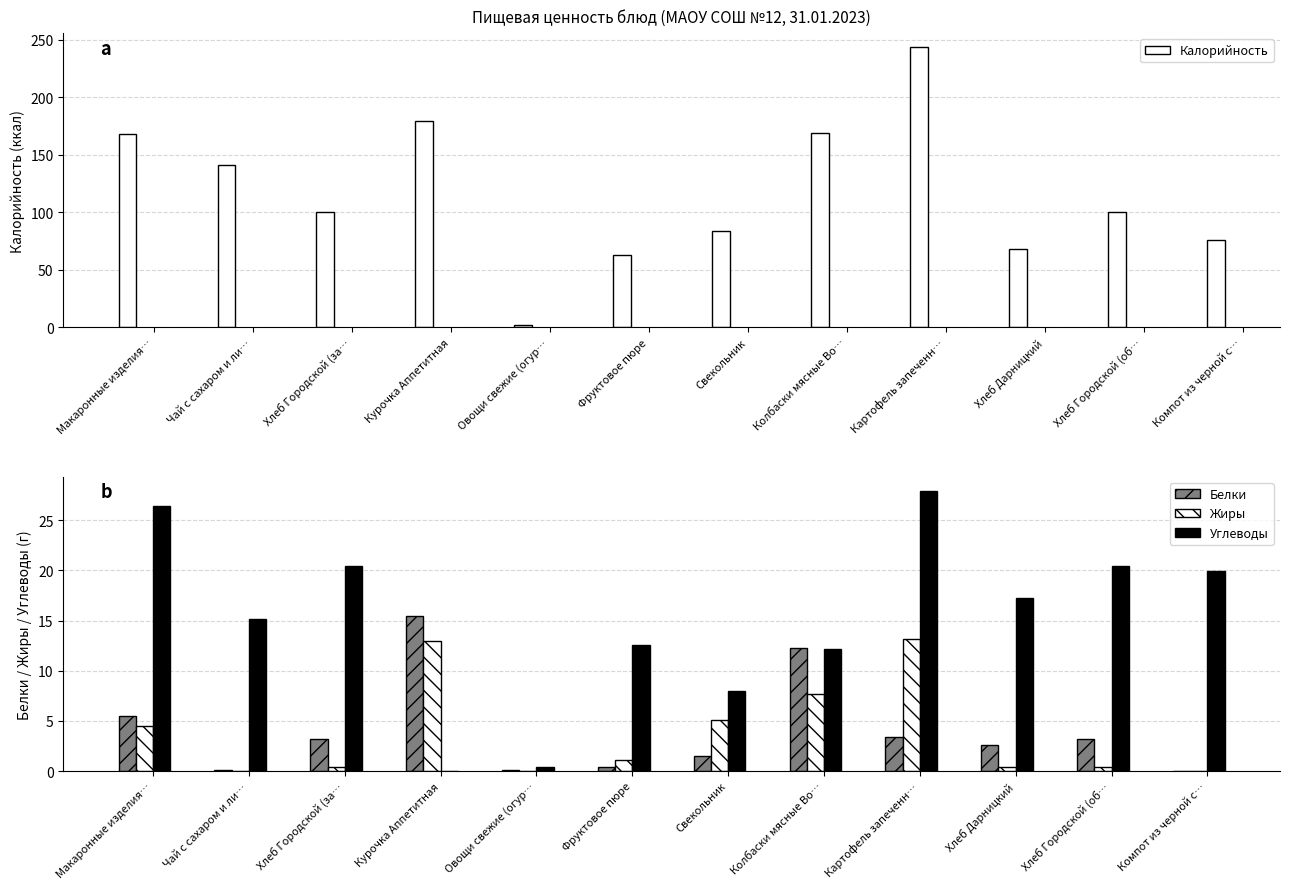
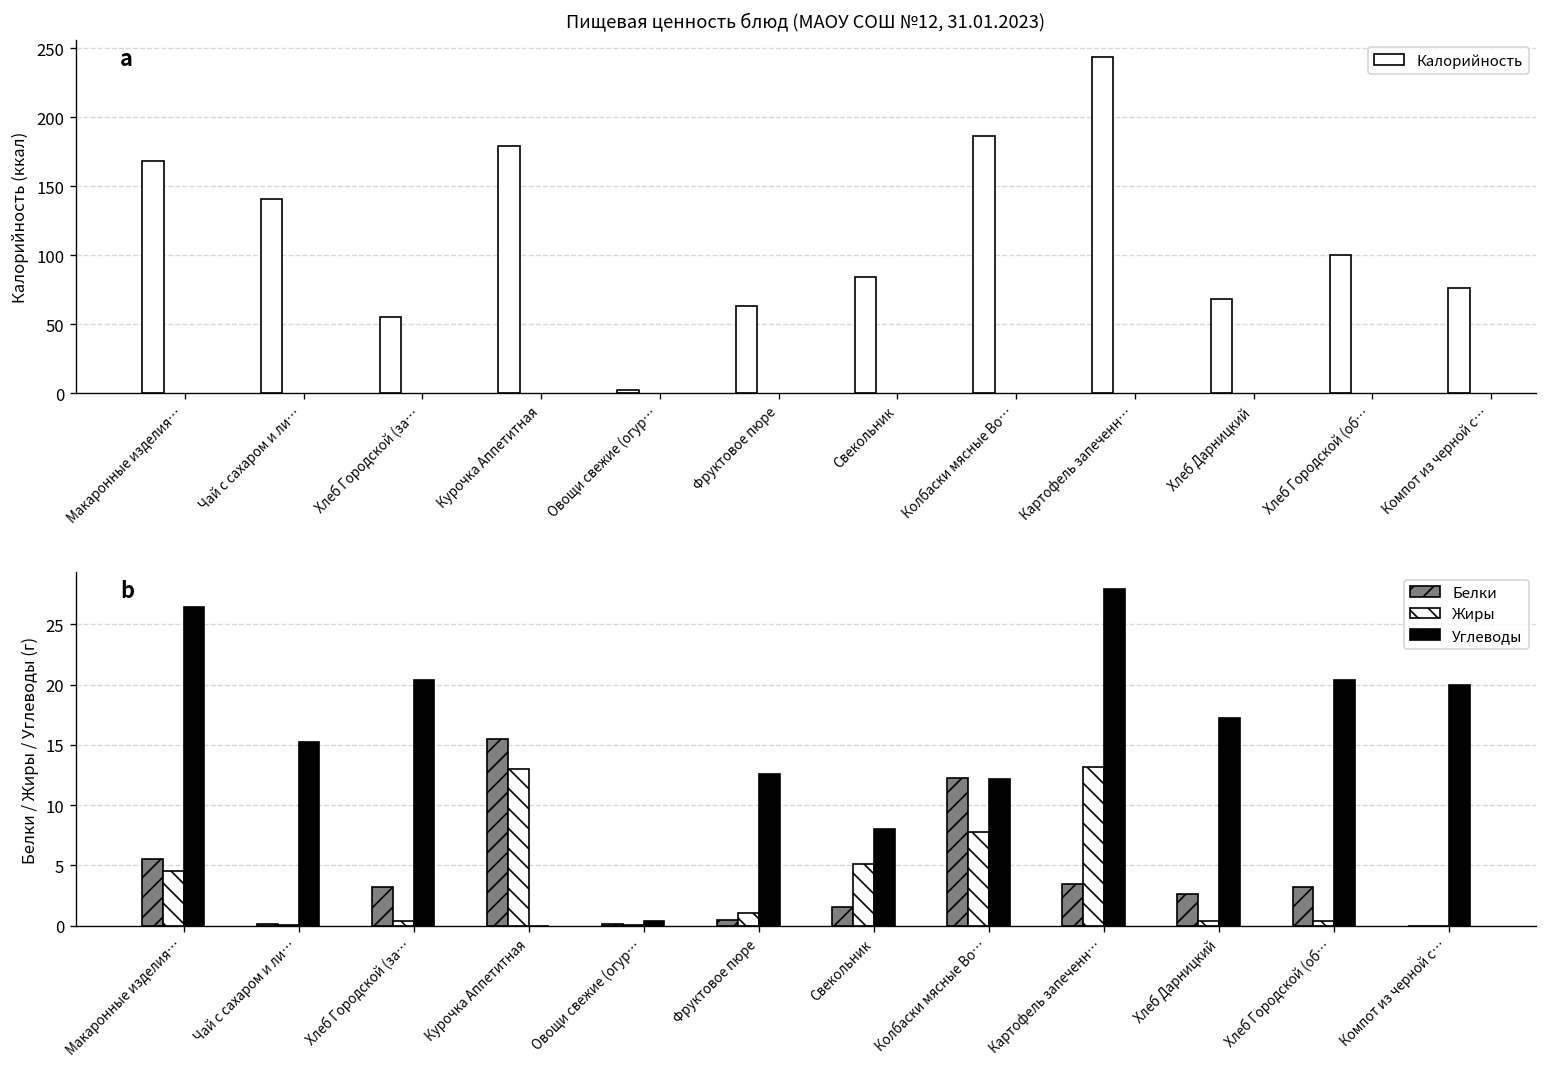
  {
    "Пищевая ценность блюд (МАОУ СОШ №12, 31.01.2023)": {
      "Макаронные изделия…": 168,
      "Чай с сахаром и ли…": 141,
-     "Хлеб Городской (за…": 100,
+     "Хлеб Городской (за…": 55,
      "Курочка Аппетитная": 179,
      "Овощи свежие (огур…": 2,
      "Фруктовое пюре": 63,
      "Свекольник": 84,
-     "Колбаски мясные Во…": 169,
+     "Колбаски мясные Во…": 186,
      "Картофель запеченн…": 244,
      "Хлеб Дарницкий": 68,
      "Хлеб Городской (об…": 100,
      "Компот из черной с…": 76
    }
  }
